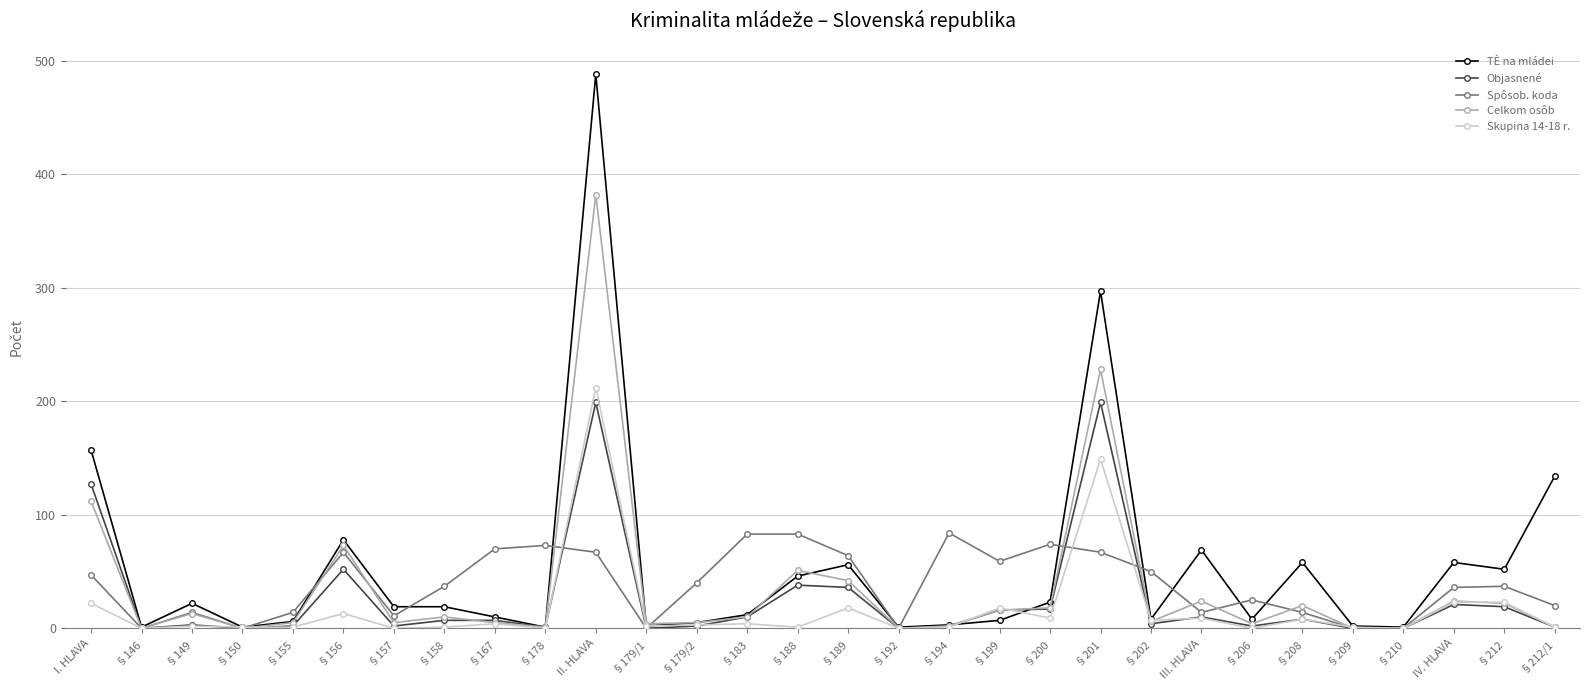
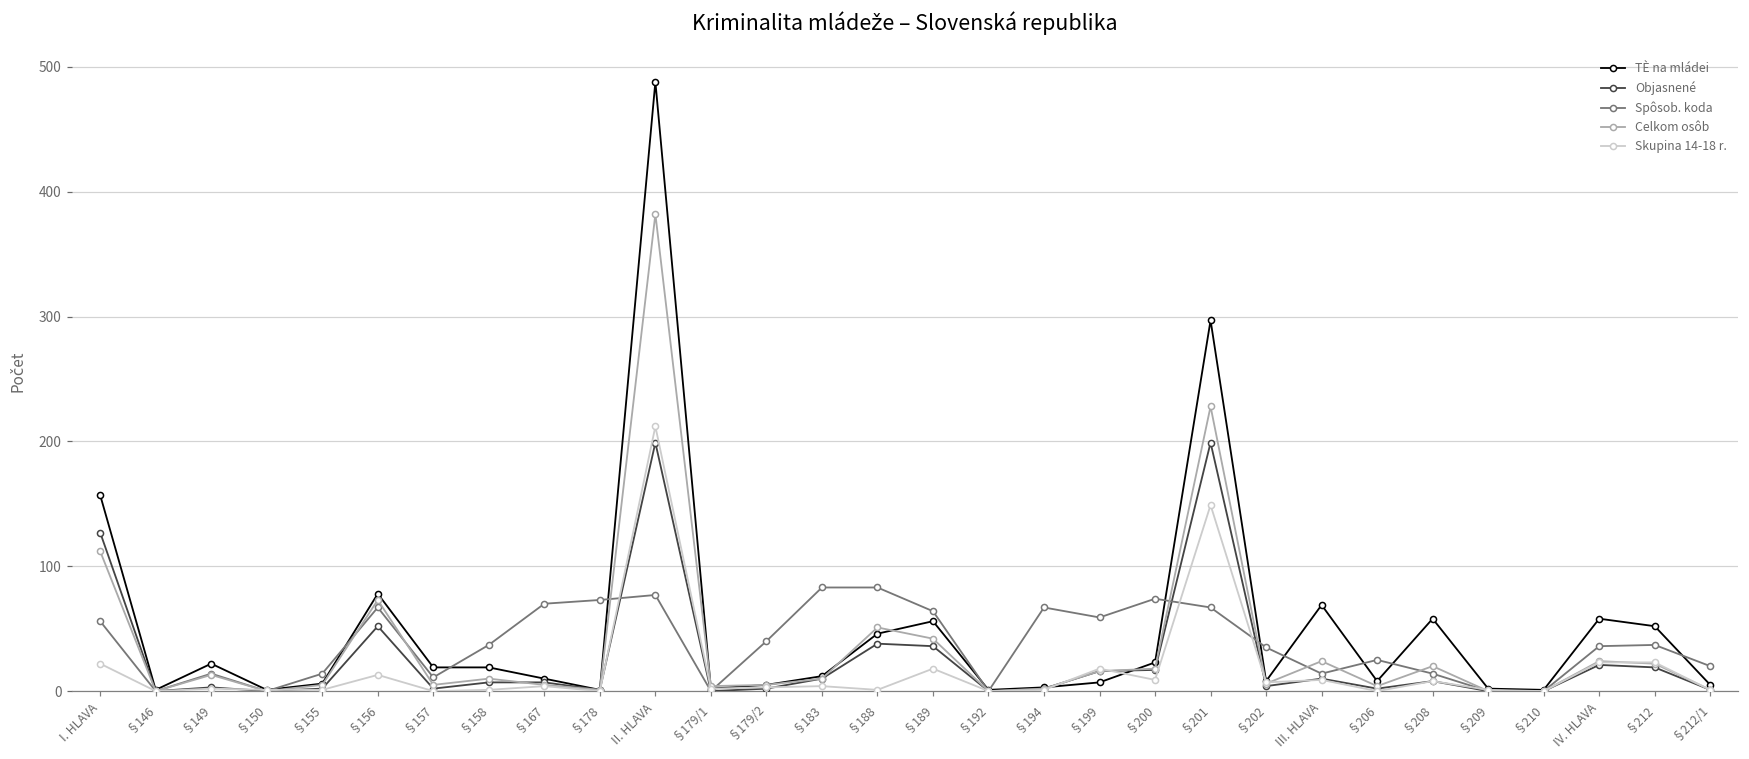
  {
    "TÈ na mládei": {
      "I. HLAVA": 157,
      "§149": 22,
      "§156": 78,
      "§157": 19,
      "§158": 19,
      "§167": 10,
      "II. HLAVA": 488,
      "§188": 46,
      "§189": 56,
      "§199": 7,
      "§200": 23,
      "§201": 297,
      "III. HLAVA": 69,
      "§206": 8,
      "§208": 58,
      "IV. HLAVA": 58,
      "§212": 52,
-     "§212/1": 134
+     "§212/1": 5
    },
    "Objasnené": {
      "I. HLAVA": 127,
      "§156": 52,
      "§158": 7,
      "II. HLAVA": 199,
      "§188": 38,
      "§189": 36,
      "§201": 199,
      "§212": 19
    },
    "Spôsob. koda": {
-     "I. HLAVA": 47,
+     "I. HLAVA": 56,
      "§155": 14,
      "§156": 67,
      "§157": 11,
      "§158": 37,
      "§167": 70,
      "§178": 73,
-     "II. HLAVA": 67,
+     "II. HLAVA": 77,
      "§179/2": 40,
      "§183": 83,
      "§188": 83,
      "§189": 64,
-     "§194": 84,
+     "§194": 67,
      "§199": 59,
      "§200": 74,
      "§201": 67,
-     "§202": 50,
+     "§202": 35,
      "III. HLAVA": 14,
      "§206": 25,
      "§208": 14,
      "IV. HLAVA": 36,
      "§212": 37,
      "§212/1": 20
    }
  }
